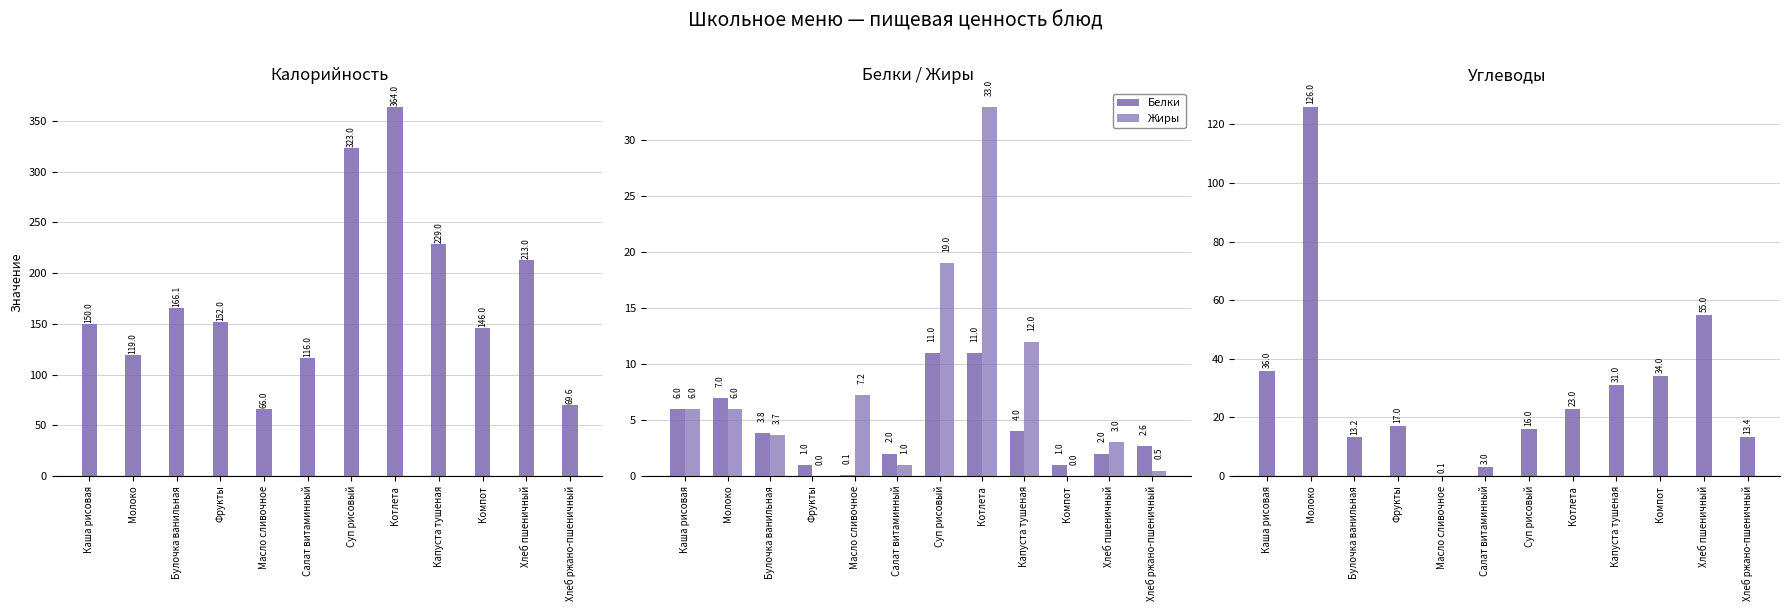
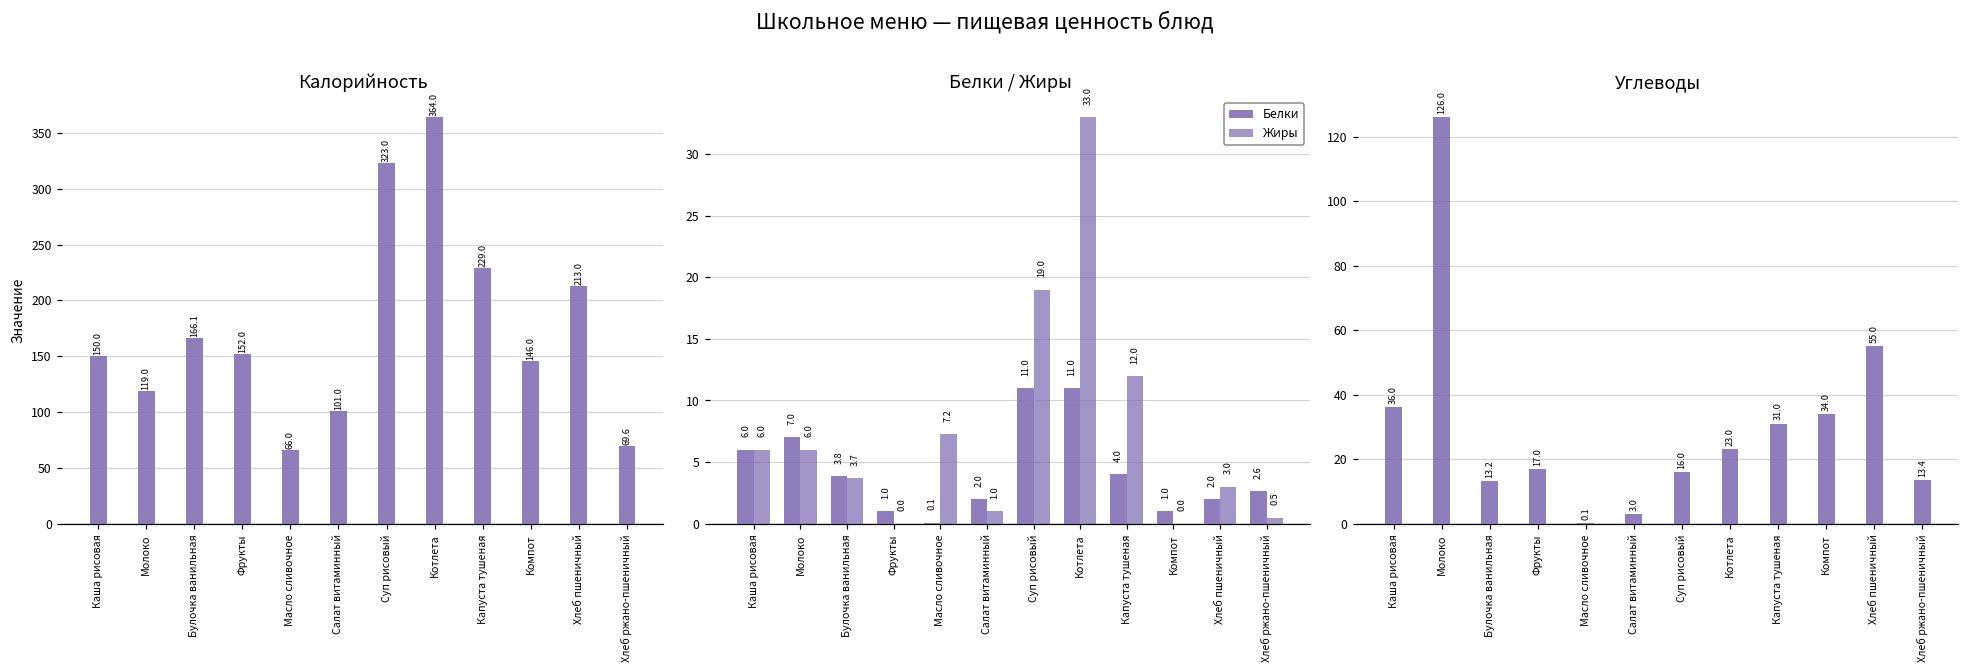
  {
    "Калорийность": {
      "Каша рисовая": 150.0,
      "Молоко": 119.0,
      "Булочка ванильная": 166.1,
      "Фрукты": 152.0,
      "Масло сливочное": 66.0,
-     "Салат витаминный": 116.0,
+     "Салат витаминный": 101.0,
      "Суп рисовый": 323.0,
      "Котлета": 364.0,
      "Капуста тушеная": 229.0,
      "Компот": 146.0,
      "Хлеб пшеничный": 213.0,
      "Хлеб ржано-пшеничный": 69.6
    },
    "Углеводы": {
      "Каша рисовая": 36.0,
      "Молоко": 126.0,
      "Булочка ванильная": 13.2,
      "Фрукты": 17.0,
      "Масло сливочное": 0.1,
      "Салат витаминный": 3.0,
      "Суп рисовый": 16.0,
      "Котлета": 23.0,
      "Капуста тушеная": 31.0,
      "Компот": 34.0,
      "Хлеб пшеничный": 55.0,
      "Хлеб ржано-пшеничный": 13.4
    }
  }
